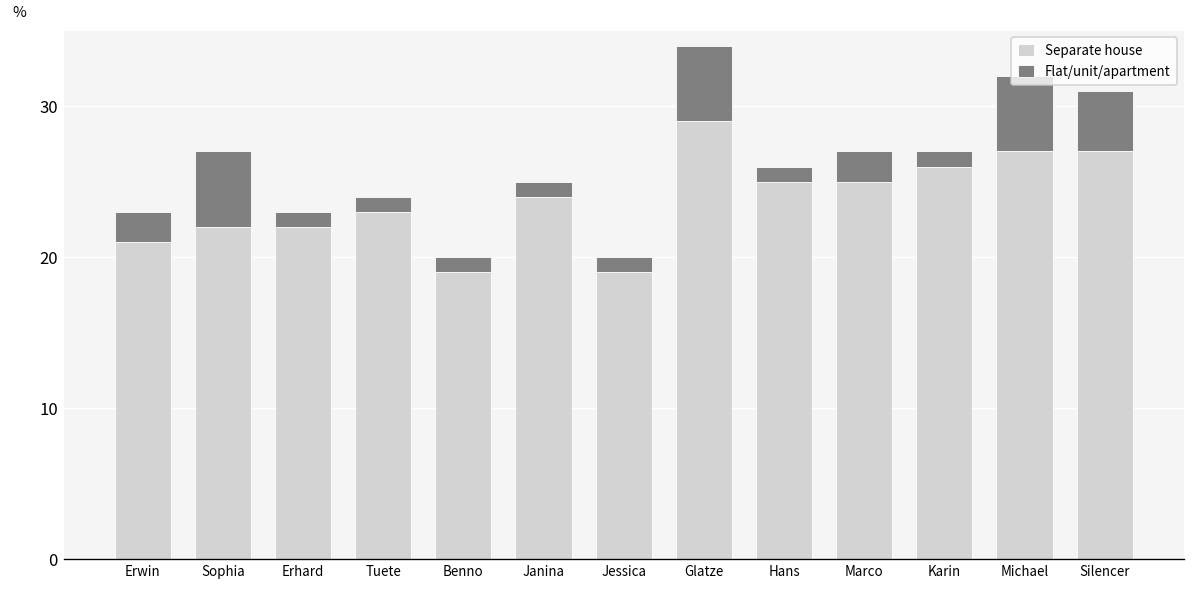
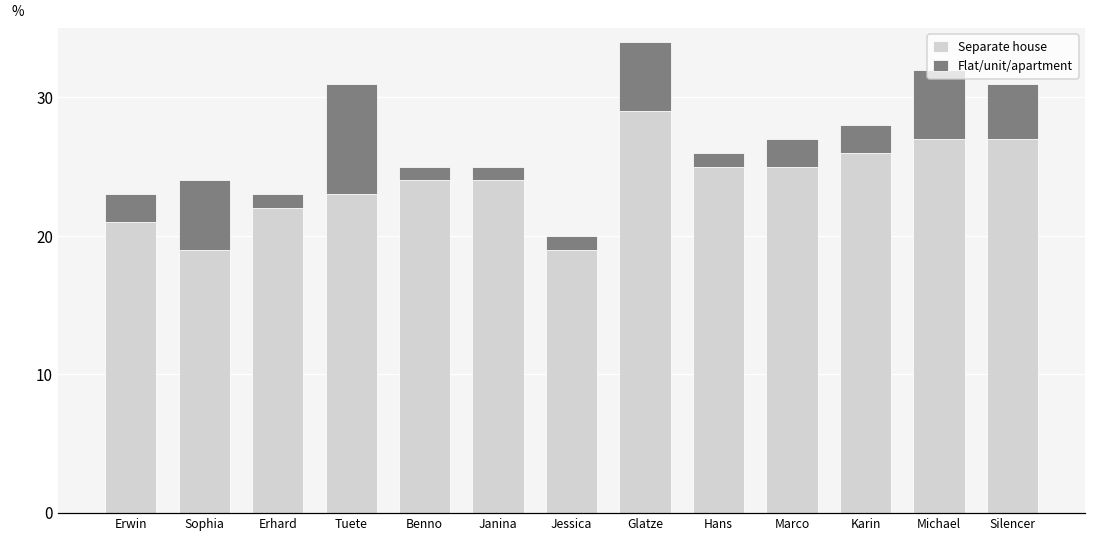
  {
    "Separate house": {
      "Erwin": 21,
-     "Sophia": 22,
+     "Sophia": 19,
      "Erhard": 22,
      "Tuete": 23,
-     "Benno": 19,
+     "Benno": 24,
      "Janina": 24,
      "Jessica": 19,
      "Glatze": 29,
      "Hans": 25,
      "Marco": 25,
      "Karin": 26,
      "Michael": 27,
      "Silencer": 27
    },
    "Flat/unit/apartment": {
      "Erwin": 2,
      "Sophia": 5,
      "Erhard": 1,
-     "Tuete": 1,
+     "Tuete": 8,
      "Benno": 1,
      "Janina": 1,
      "Jessica": 1,
      "Glatze": 5,
      "Hans": 1,
      "Marco": 2,
-     "Karin": 1,
+     "Karin": 2,
      "Silencer": 4
    }
  }
